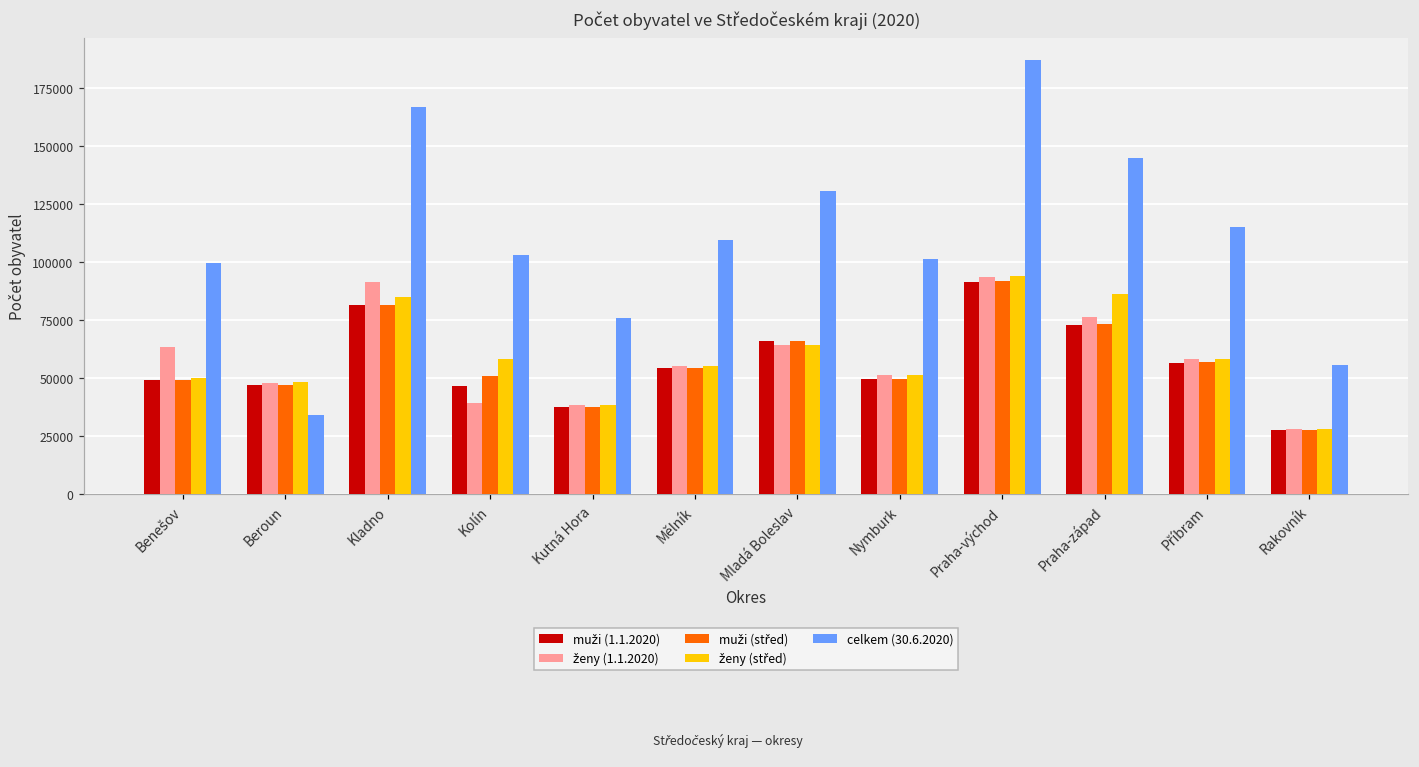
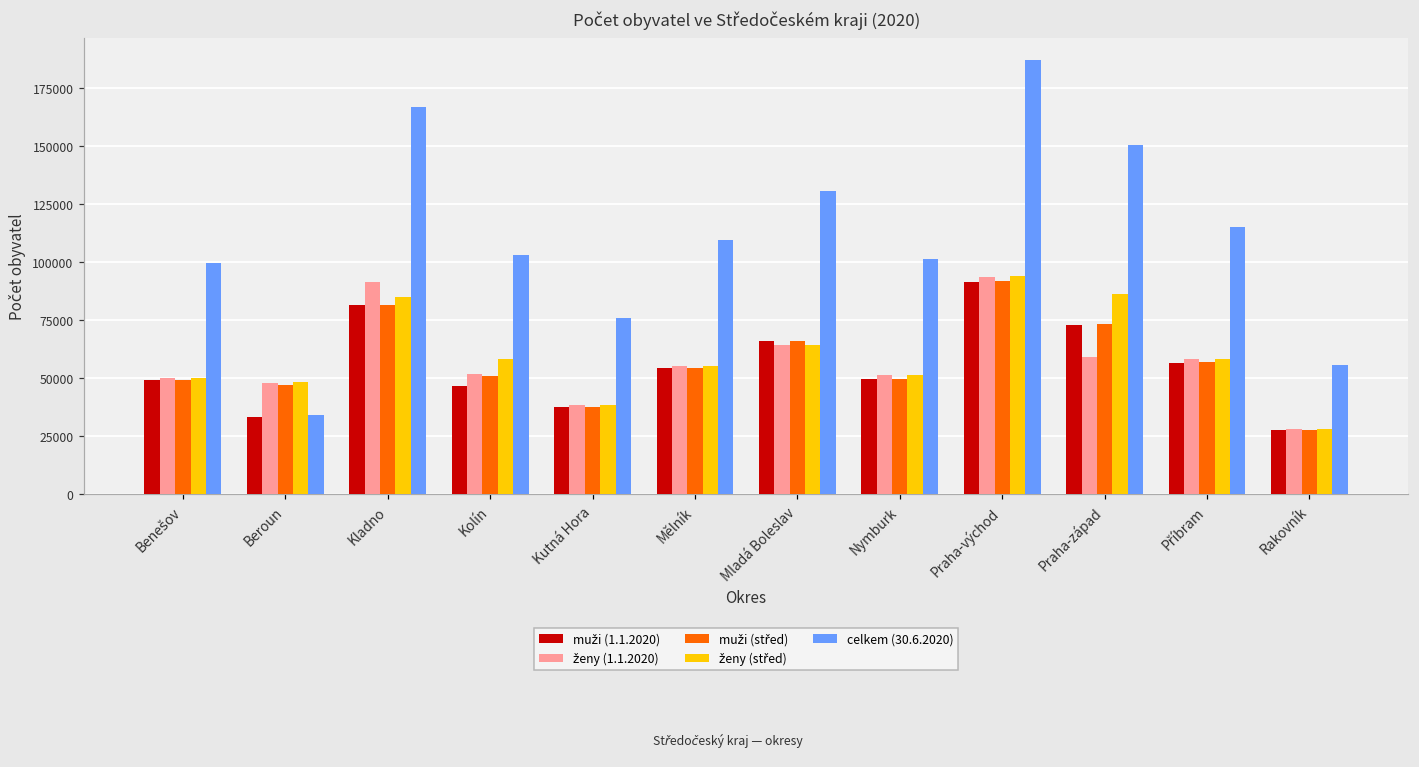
  {
    "muži (1.1.2020)": {
      "Benešov": 49000,
-     "Beroun": 47000,
+     "Beroun": 33000,
      "Kladno": 82000,
      "Kolín": 47000,
      "Kutná Hora": 38000,
      "Mělník": 54000,
      "Mladá Boleslav": 66000,
      "Nymburk": 50000,
      "Praha-východ": 91000,
      "Praha-západ": 73000,
      "Příbram": 57000,
      "Rakovník": 28000
    },
    "ženy (1.1.2020)": {
-     "Benešov": 63000,
+     "Benešov": 50000,
      "Beroun": 48000,
      "Kladno": 91000,
-     "Kolín": 39000,
+     "Kolín": 52000,
      "Kutná Hora": 38000,
      "Mělník": 55000,
      "Mladá Boleslav": 64000,
      "Nymburk": 51000,
      "Praha-východ": 94000,
-     "Praha-západ": 76000,
+     "Praha-západ": 59000,
      "Příbram": 58000,
      "Rakovník": 28000
    },
    "muži (střed)": {
      "Benešov": 49000,
      "Beroun": 47000,
      "Kladno": 82000,
      "Kolín": 51000,
      "Kutná Hora": 38000,
      "Mělník": 54000,
      "Mladá Boleslav": 66000,
      "Nymburk": 50000,
      "Praha-východ": 92000,
      "Praha-západ": 73000,
      "Příbram": 57000,
      "Rakovník": 28000
    },
    "ženy (střed)": {
      "Benešov": 50000,
      "Beroun": 48000,
      "Kladno": 85000,
      "Kolín": 58000,
      "Kutná Hora": 38000,
      "Mělník": 55000,
      "Mladá Boleslav": 64000,
      "Nymburk": 51000,
      "Praha-východ": 94000,
      "Praha-západ": 86000,
      "Příbram": 58000,
      "Rakovník": 28000
    },
    "celkem (30.6.2020)": {
      "Benešov": 100000,
      "Beroun": 34000,
      "Kladno": 167000,
      "Kolín": 103000,
      "Kutná Hora": 76000,
      "Mělník": 110000,
      "Mladá Boleslav": 131000,
      "Nymburk": 101000,
      "Praha-východ": 187000,
-     "Praha-západ": 145000,
+     "Praha-západ": 151000,
      "Příbram": 115000,
      "Rakovník": 56000
    }
  }
